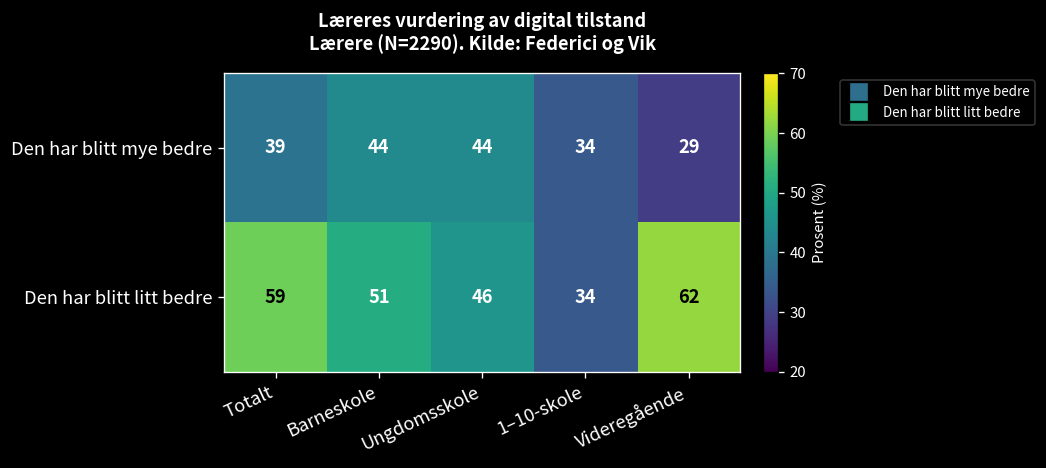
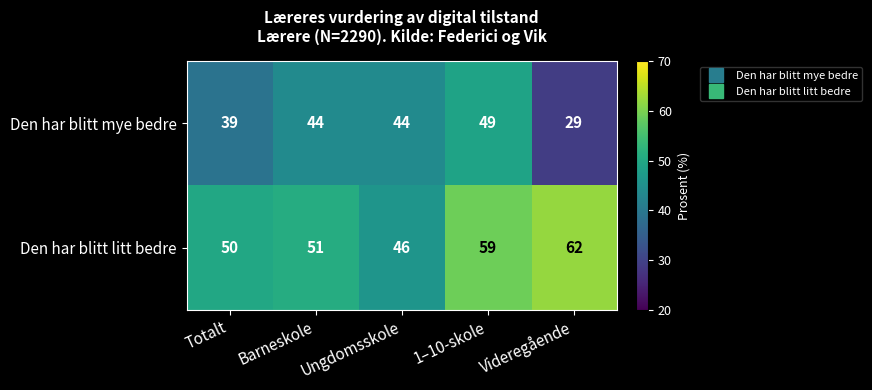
  {
    "Den har blitt mye bedre": {
      "Totalt": 39,
      "Barneskole": 44,
      "Ungdomsskole": 44,
-     "1–10-skole": 34,
+     "1–10-skole": 49,
      "Videregående": 29
    },
    "Den har blitt litt bedre": {
-     "Totalt": 59,
+     "Totalt": 50,
      "Barneskole": 51,
      "Ungdomsskole": 46,
-     "1–10-skole": 34,
+     "1–10-skole": 59,
      "Videregående": 62
    }
  }
